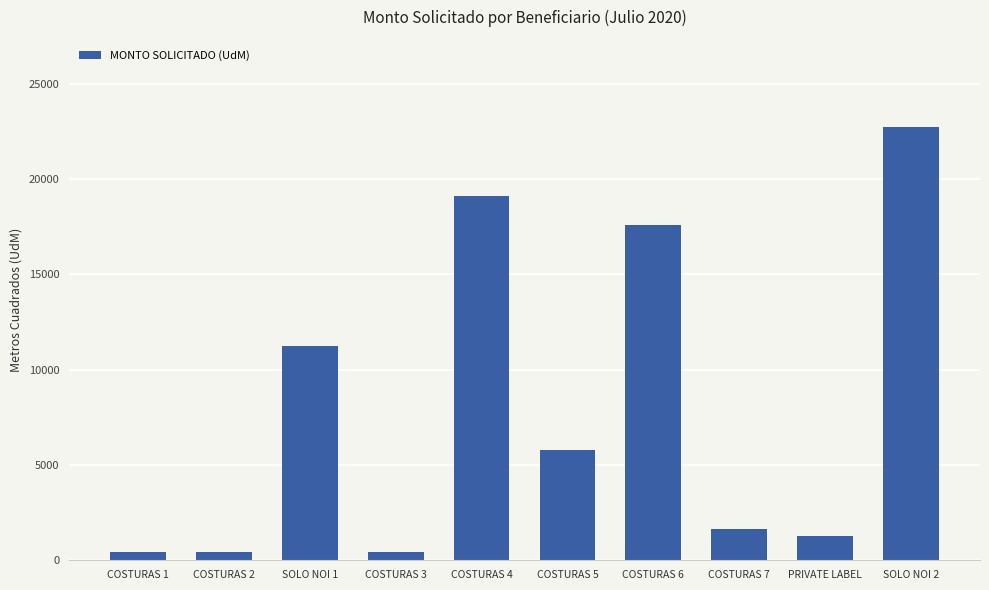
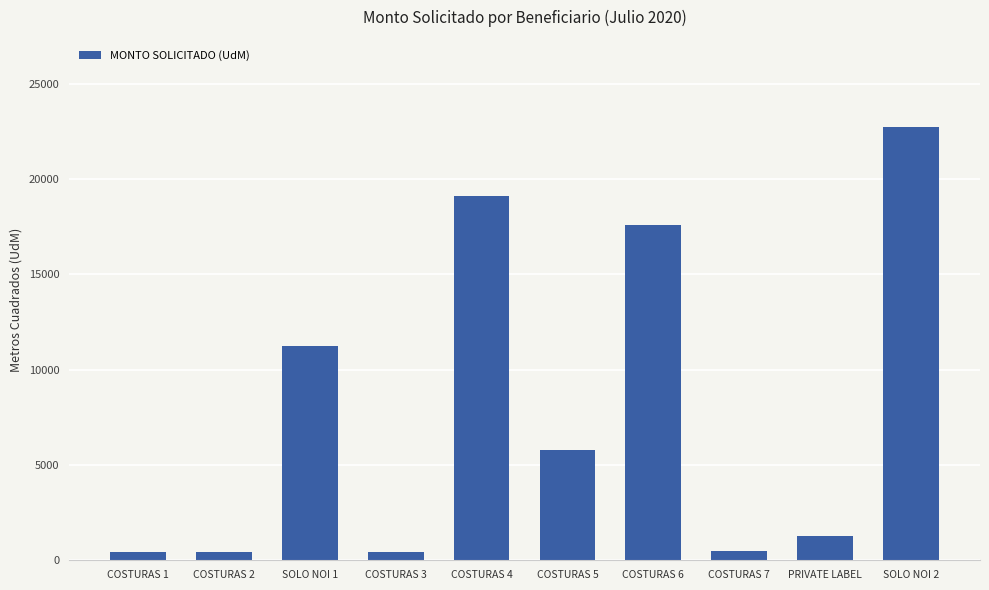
  {
    "COSTURAS 1": 400,
    "COSTURAS 2": 400,
    "SOLO NOI 1": 11300,
    "COSTURAS 3": 400,
    "COSTURAS 4": 19100,
    "COSTURAS 5": 5800,
    "COSTURAS 6": 17600,
-   "COSTURAS 7": 1700,
+   "COSTURAS 7": 500,
    "PRIVATE LABEL": 1300,
    "SOLO NOI 2": 22800
  }
